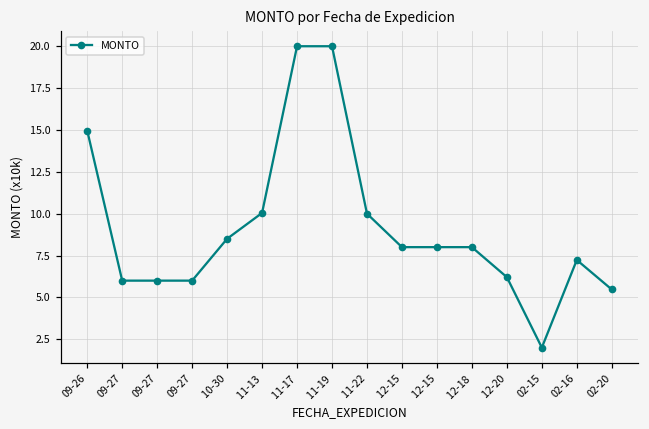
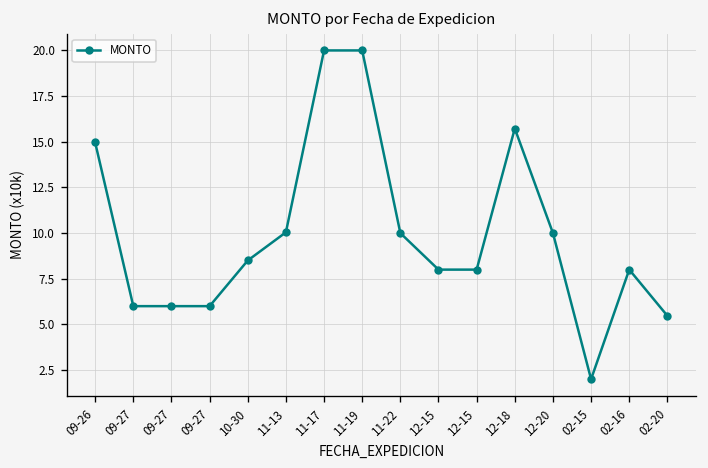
  {
    "09-26": 15.0,
    "10-30": 8.5,
    "11-13": 10.0,
    "11-17": 20.0,
    "11-19": 20.0,
    "11-22": 10.0,
-   "12-18": 8.0,
-   "12-20": 6.2,
+   "12-18": 15.7,
+   "12-20": 10.0,
    "02-15": 2.0,
-   "02-16": 7.2,
+   "02-16": 8.0,
    "02-20": 5.5
  }
